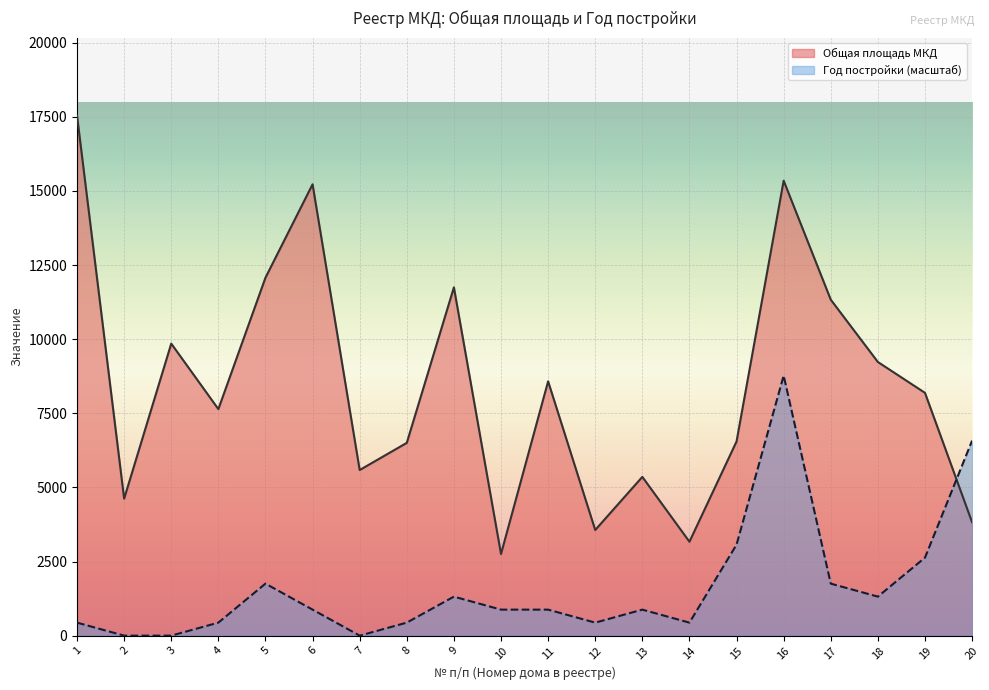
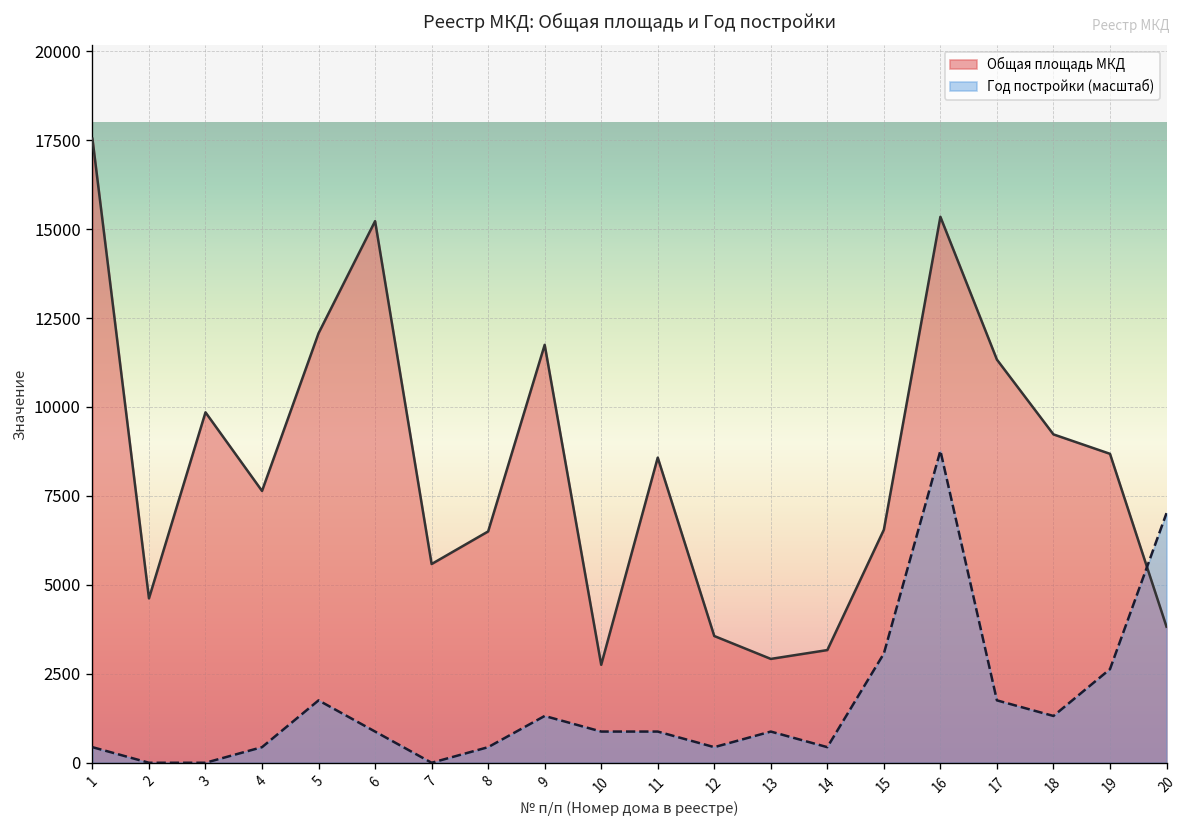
  {
    "Общая площадь МКД": {
      "1": 17500,
      "2": 4600,
      "3": 9800,
      "4": 7600,
      "5": 12100,
      "6": 15200,
      "7": 5600,
      "8": 6500,
      "9": 11700,
      "10": 2800,
      "11": 8600,
      "12": 3600,
-     "13": 5400,
+     "13": 2900,
      "14": 3200,
      "15": 6500,
      "16": 15300,
      "17": 11300,
      "18": 9200,
-     "19": 8200,
+     "19": 8700,
      "20": 3800
    },
    "Год постройки (масштаб)": {
      "1": 400,
      "2": 0,
      "3": 0,
      "4": 400,
      "5": 1800,
      "6": 900,
      "7": 0,
      "8": 400,
      "9": 1300,
      "10": 900,
      "11": 900,
      "12": 400,
      "13": 900,
      "14": 400,
      "15": 3100,
      "16": 8800,
      "17": 1800,
      "18": 1300,
      "19": 2600,
-     "20": 6600
+     "20": 7000
    }
  }
